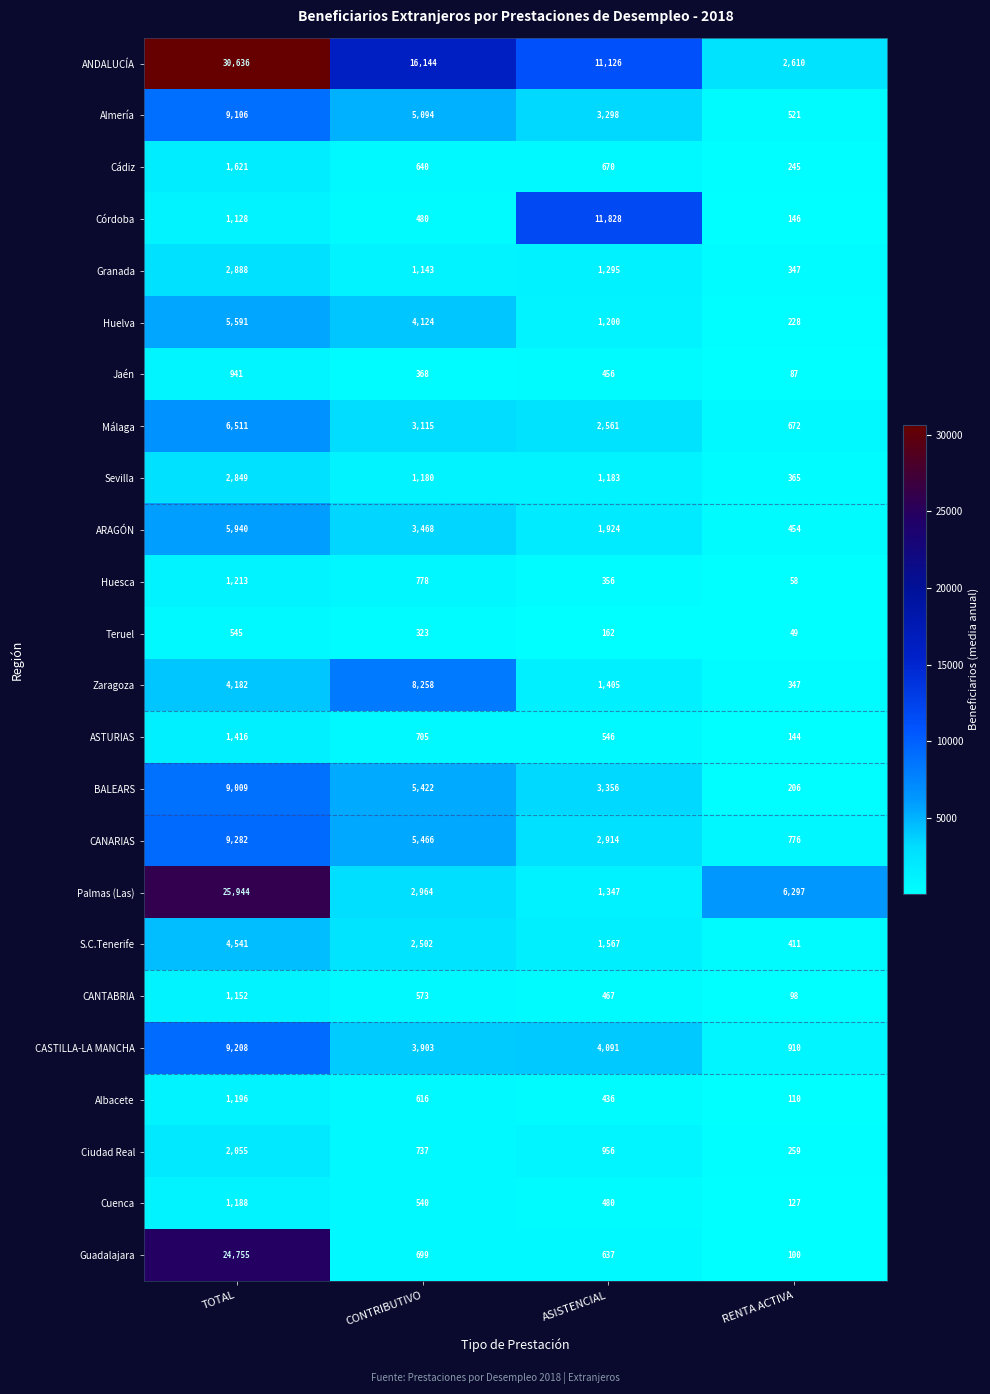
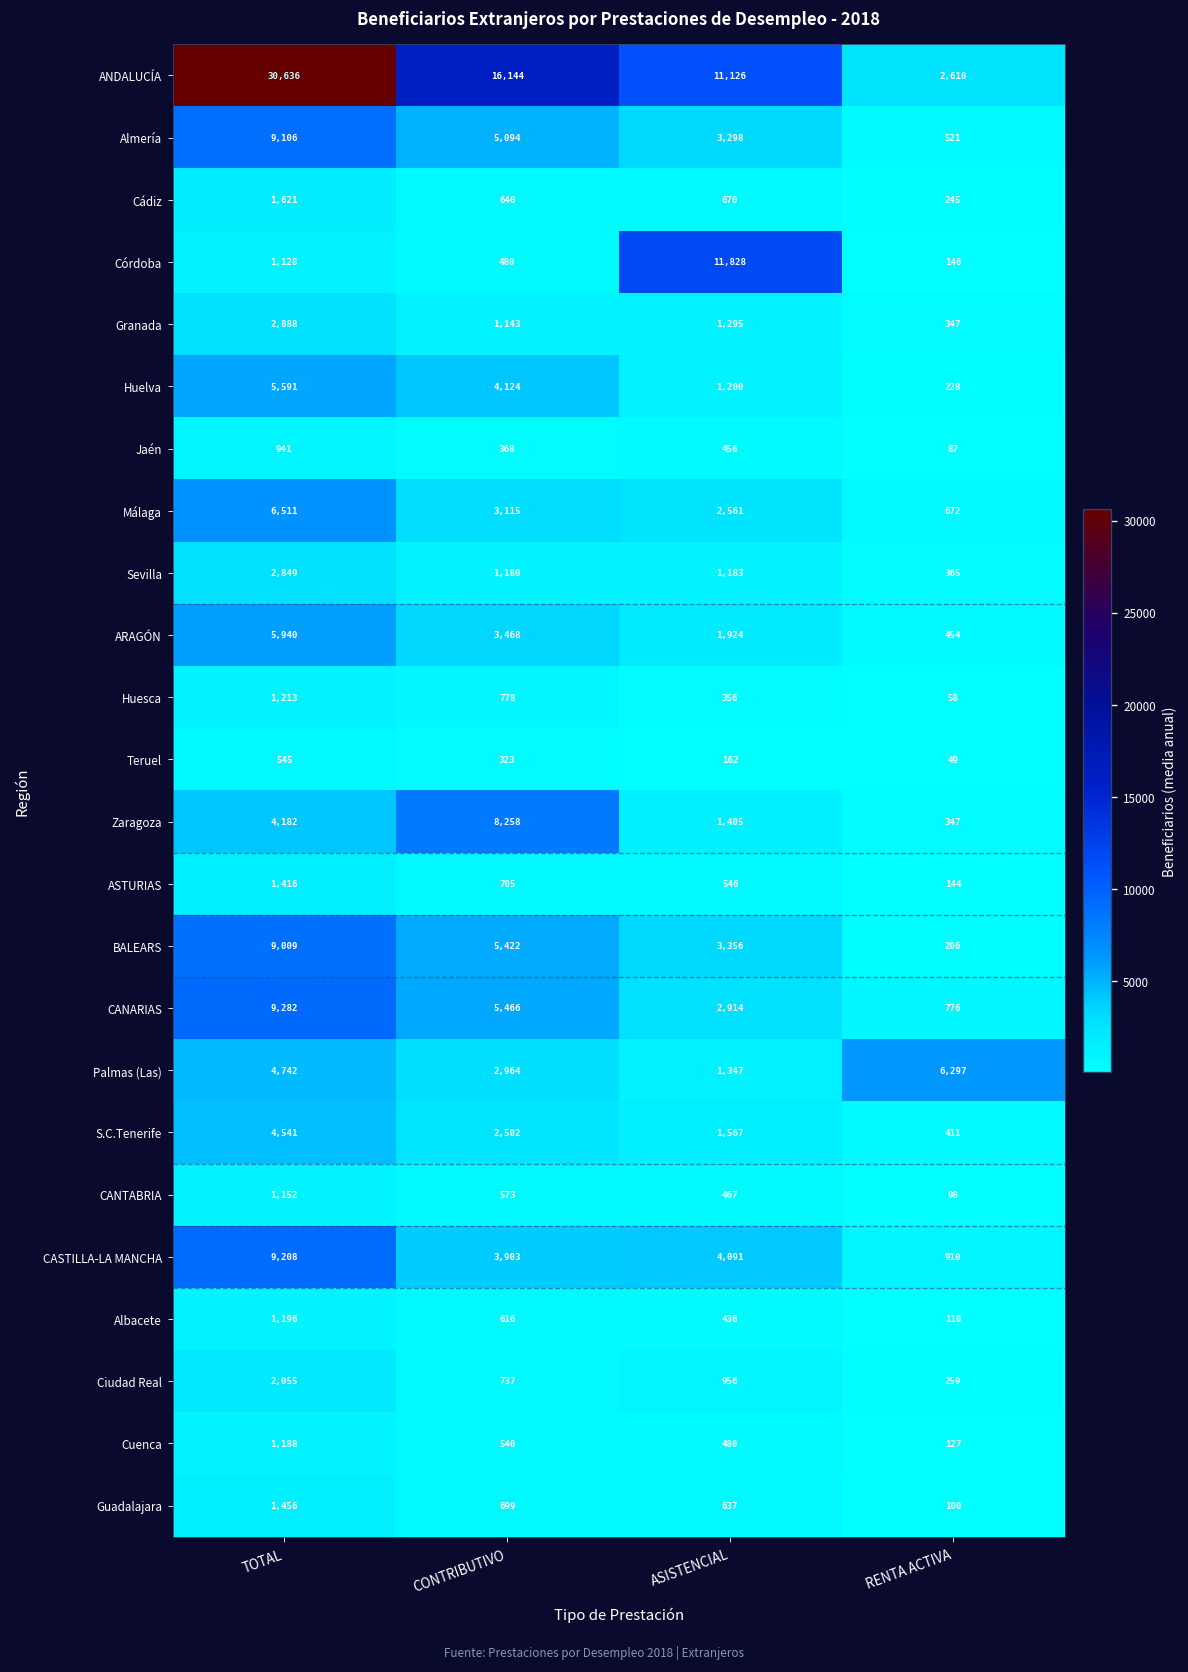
  {
    "ANDALUCÍA": {
      "TOTAL": "30,636",
      "CONTRIBUTIVO": "16,144",
      "ASISTENCIAL": "11,126",
      "RENTA ACTIVA": "2,610"
    },
    "Almería": {
      "TOTAL": "9,106",
      "CONTRIBUTIVO": "5,094",
      "ASISTENCIAL": "3,298",
      "RENTA ACTIVA": "521"
    },
    "Cádiz": {
      "TOTAL": "1,621",
      "CONTRIBUTIVO": "640",
      "ASISTENCIAL": "670",
      "RENTA ACTIVA": "245"
    },
    "Córdoba": {
      "TOTAL": "1,128",
      "CONTRIBUTIVO": "480",
      "ASISTENCIAL": "11,828",
      "RENTA ACTIVA": "146"
    },
    "Granada": {
      "TOTAL": "2,888",
      "CONTRIBUTIVO": "1,143",
      "ASISTENCIAL": "1,295",
      "RENTA ACTIVA": "347"
    },
    "Huelva": {
      "TOTAL": "5,591",
      "CONTRIBUTIVO": "4,124",
      "ASISTENCIAL": "1,200",
      "RENTA ACTIVA": "228"
    },
    "Jaén": {
      "TOTAL": "941",
      "CONTRIBUTIVO": "368",
      "ASISTENCIAL": "456",
      "RENTA ACTIVA": "87"
    },
    "Málaga": {
      "TOTAL": "6,511",
      "CONTRIBUTIVO": "3,115",
      "ASISTENCIAL": "2,561",
      "RENTA ACTIVA": "672"
    },
    "Sevilla": {
      "TOTAL": "2,849",
      "CONTRIBUTIVO": "1,180",
      "ASISTENCIAL": "1,183",
      "RENTA ACTIVA": "365"
    },
    "ARAGÓN": {
      "TOTAL": "5,940",
      "CONTRIBUTIVO": "3,468",
      "ASISTENCIAL": "1,924",
      "RENTA ACTIVA": "454"
    },
    "Huesca": {
      "TOTAL": "1,213",
      "CONTRIBUTIVO": "778",
      "ASISTENCIAL": "356",
      "RENTA ACTIVA": "58"
    },
    "Teruel": {
      "TOTAL": "545",
      "CONTRIBUTIVO": "323",
      "ASISTENCIAL": "162",
      "RENTA ACTIVA": "49"
    },
    "Zaragoza": {
      "TOTAL": "4,182",
      "CONTRIBUTIVO": "8,258",
      "ASISTENCIAL": "1,405",
      "RENTA ACTIVA": "347"
    },
    "ASTURIAS": {
      "TOTAL": "1,416",
      "CONTRIBUTIVO": "705",
      "ASISTENCIAL": "546",
      "RENTA ACTIVA": "144"
    },
    "BALEARS": {
      "TOTAL": "9,009",
      "CONTRIBUTIVO": "5,422",
      "ASISTENCIAL": "3,356",
      "RENTA ACTIVA": "206"
    },
    "CANARIAS": {
      "TOTAL": "9,282",
      "CONTRIBUTIVO": "5,466",
      "ASISTENCIAL": "2,914",
      "RENTA ACTIVA": "776"
    },
    "Palmas (Las)": {
-     "TOTAL": "25,944",
+     "TOTAL": "4,742",
      "CONTRIBUTIVO": "2,964",
      "ASISTENCIAL": "1,347",
      "RENTA ACTIVA": "6,297"
    },
    "S.C.Tenerife": {
      "TOTAL": "4,541",
      "CONTRIBUTIVO": "2,502",
      "ASISTENCIAL": "1,567",
      "RENTA ACTIVA": "411"
    },
    "CANTABRIA": {
      "TOTAL": "1,152",
      "CONTRIBUTIVO": "573",
      "ASISTENCIAL": "467",
      "RENTA ACTIVA": "98"
    },
    "CASTILLA-LA MANCHA": {
      "TOTAL": "9,208",
      "CONTRIBUTIVO": "3,903",
      "ASISTENCIAL": "4,091",
      "RENTA ACTIVA": "910"
    },
    "Albacete": {
      "TOTAL": "1,196",
      "CONTRIBUTIVO": "616",
      "ASISTENCIAL": "436",
      "RENTA ACTIVA": "110"
    },
    "Ciudad Real": {
      "TOTAL": "2,055",
      "CONTRIBUTIVO": "737",
      "ASISTENCIAL": "956",
      "RENTA ACTIVA": "259"
    },
    "Cuenca": {
      "TOTAL": "1,188",
      "CONTRIBUTIVO": "540",
      "ASISTENCIAL": "480",
      "RENTA ACTIVA": "127"
    },
    "Guadalajara": {
-     "TOTAL": "24,755",
+     "TOTAL": "1,456",
      "CONTRIBUTIVO": "699",
      "ASISTENCIAL": "637",
      "RENTA ACTIVA": "100"
    }
  }
